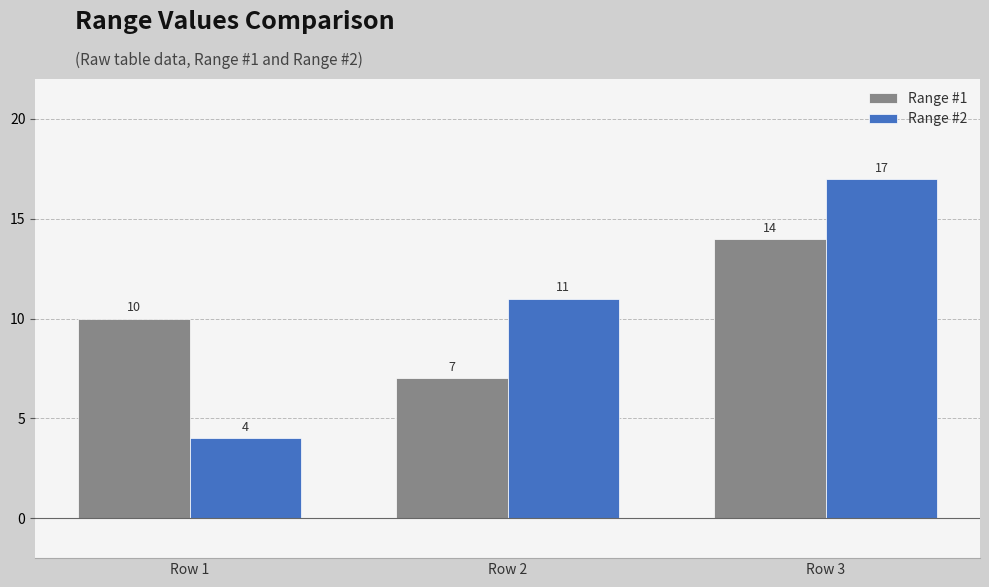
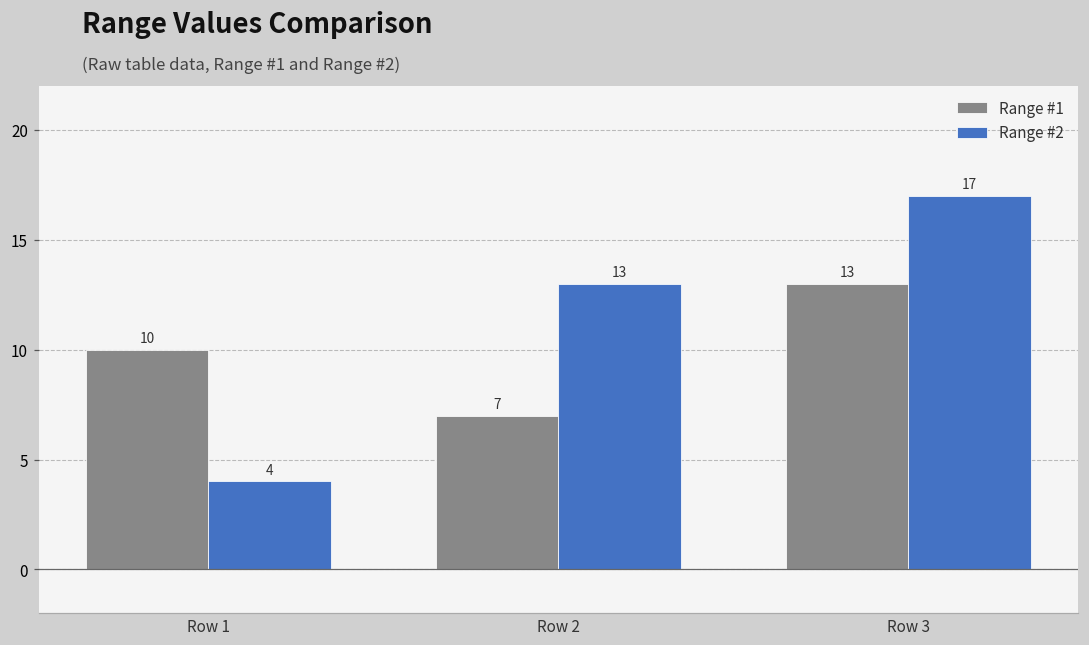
  {
    "Range #1": {
      "Row 1": 10,
      "Row 2": 7,
-     "Row 3": 14
+     "Row 3": 13
    },
    "Range #2": {
      "Row 1": 4,
-     "Row 2": 11,
+     "Row 2": 13,
      "Row 3": 17
    }
  }
